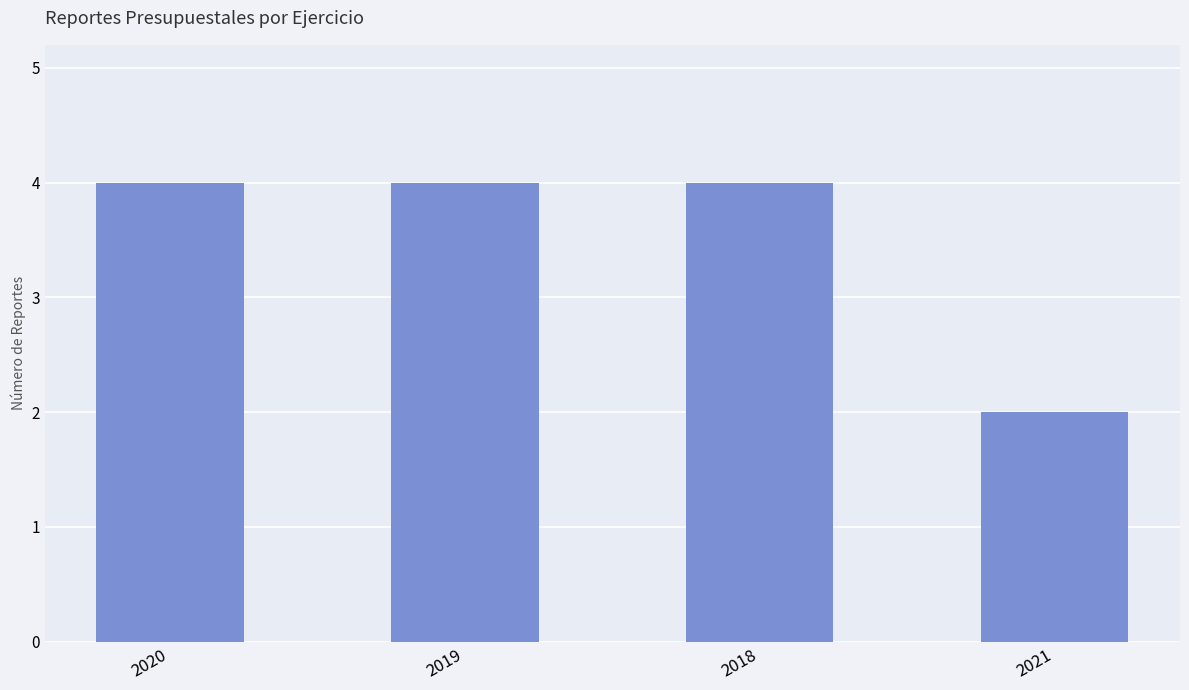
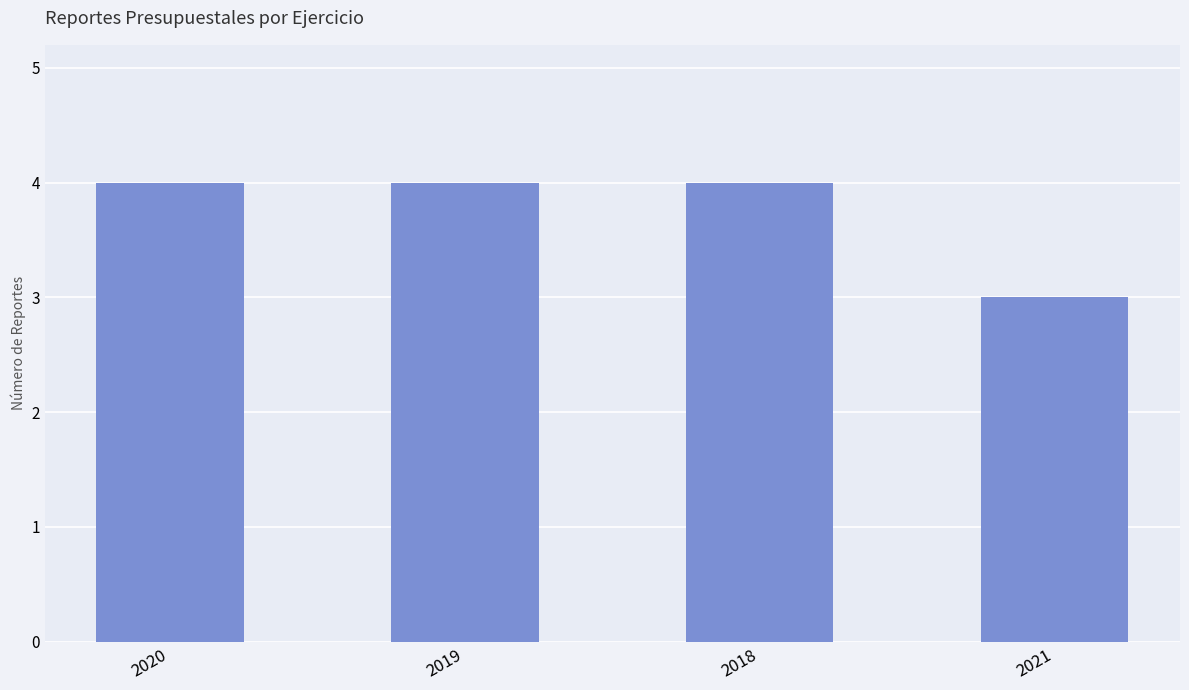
  {
    "2020": 4,
    "2019": 4,
    "2018": 4,
-   "2021": 2
+   "2021": 3
  }
